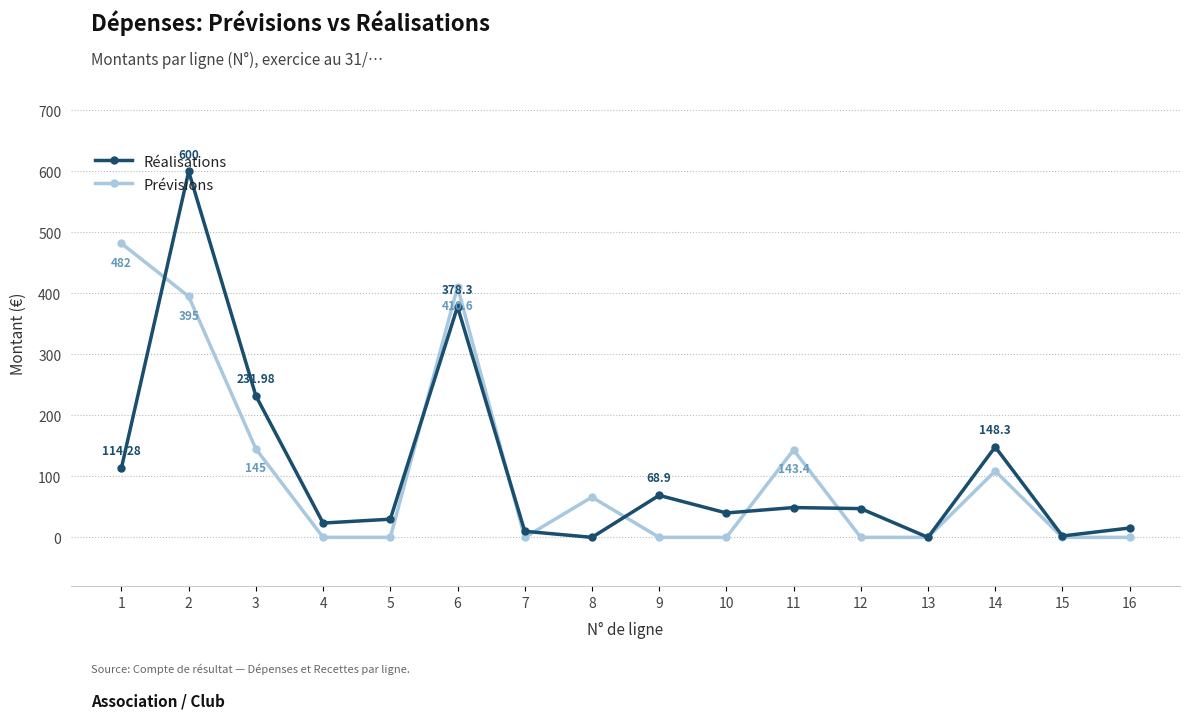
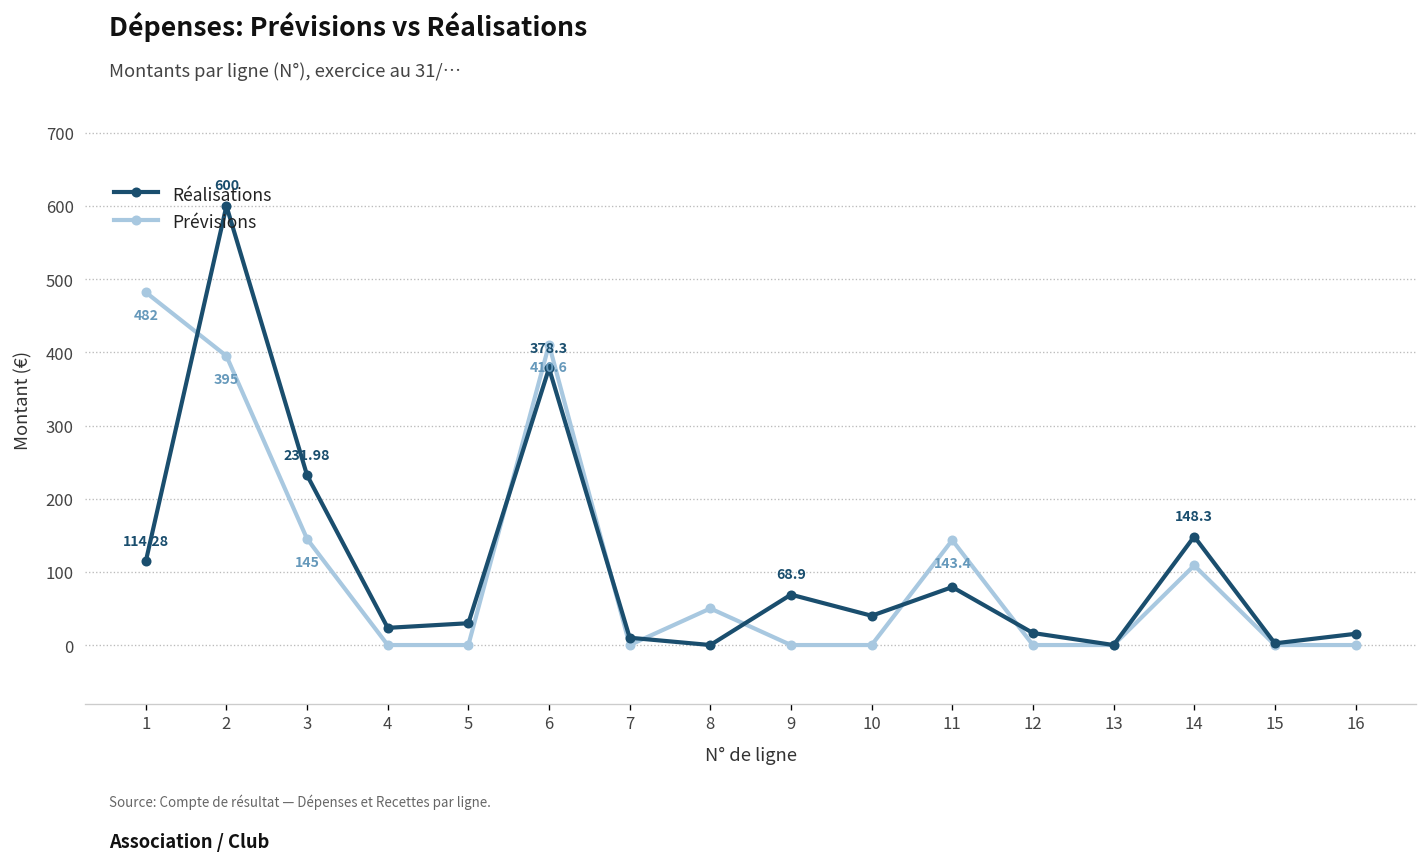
  {
    "Réalisations": {
      "4": 20,
      "5": 30,
      "7": 10,
      "8": 0,
      "10": 40,
-     "11": 50,
-     "12": 50,
+     "11": 80,
+     "12": 20,
      "16": 20
    },
    "Prévisions": {
      "4": 0,
      "5": 0,
      "7": 0,
-     "8": 70,
+     "8": 50,
      "9": 0,
      "10": 0,
      "12": 0,
      "14": 110,
      "16": 0
    }
  }
